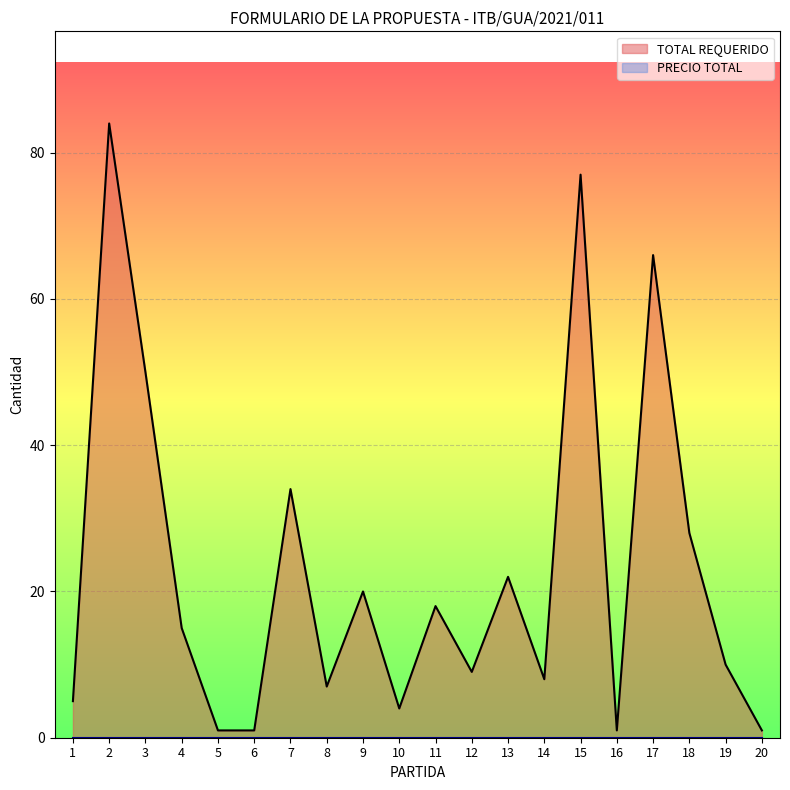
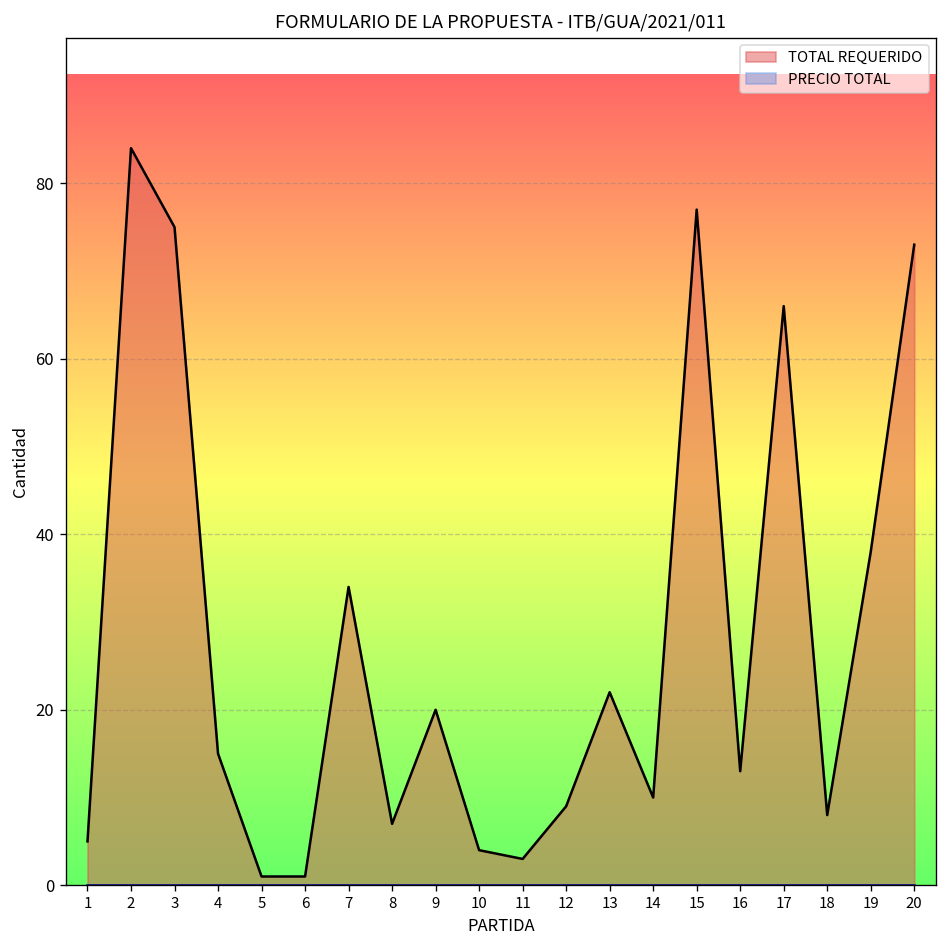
  {
    "TOTAL REQUERIDO": {
      "1": 5,
      "2": 84,
-     "3": 50,
+     "3": 75,
      "4": 15,
      "5": 1,
      "6": 1,
      "7": 34,
      "8": 7,
      "9": 20,
      "10": 4,
-     "11": 18,
+     "11": 3,
      "12": 9,
      "13": 22,
-     "14": 8,
+     "14": 10,
      "15": 77,
-     "16": 1,
+     "16": 13,
      "17": 66,
-     "18": 28,
-     "19": 10,
-     "20": 1
+     "18": 8,
+     "19": 38,
+     "20": 73
    },
    "PRECIO TOTAL": {
      "1": 0,
      "2": 0,
      "3": 0,
      "4": 0,
      "5": 0,
      "6": 0,
      "7": 0,
      "8": 0,
      "9": 0,
      "10": 0,
      "11": 0,
      "12": 0,
      "13": 0,
      "14": 0,
      "15": 0,
      "16": 0,
      "17": 0,
      "18": 0,
      "19": 0,
      "20": 0
    }
  }
